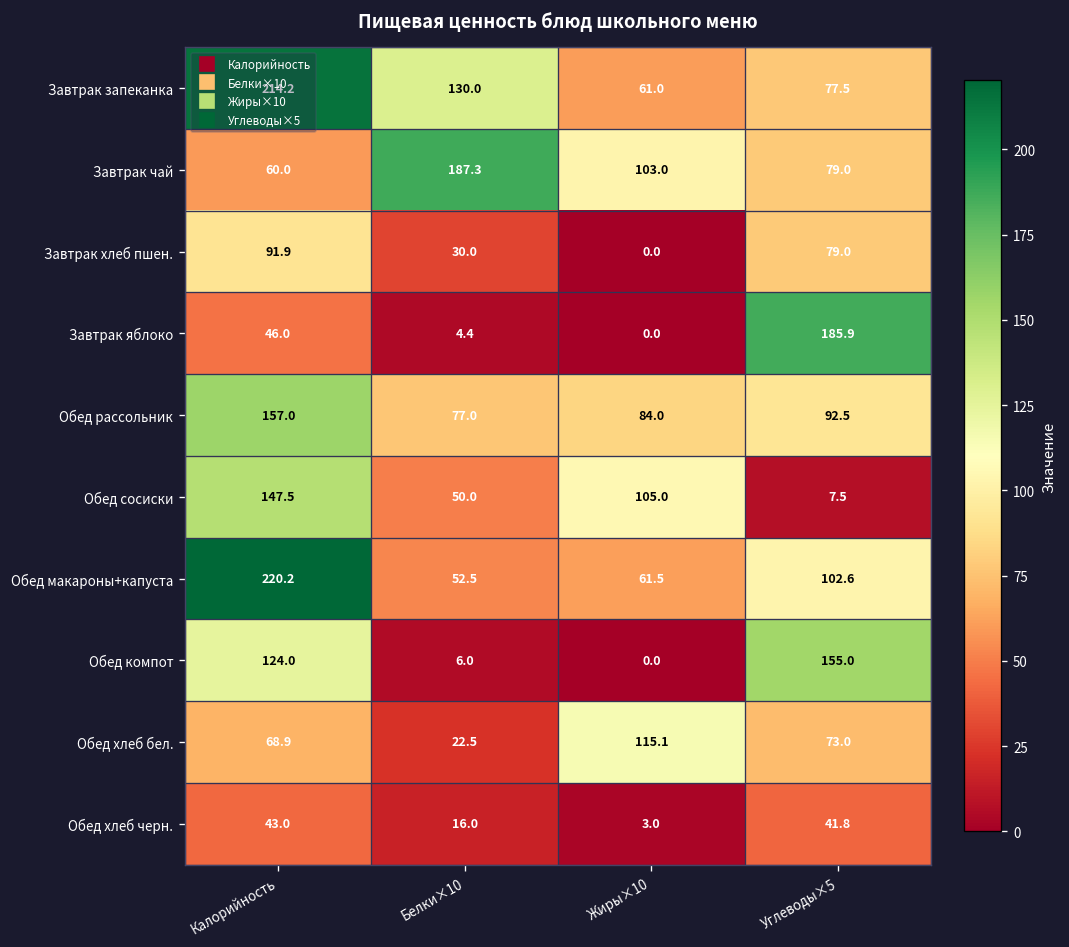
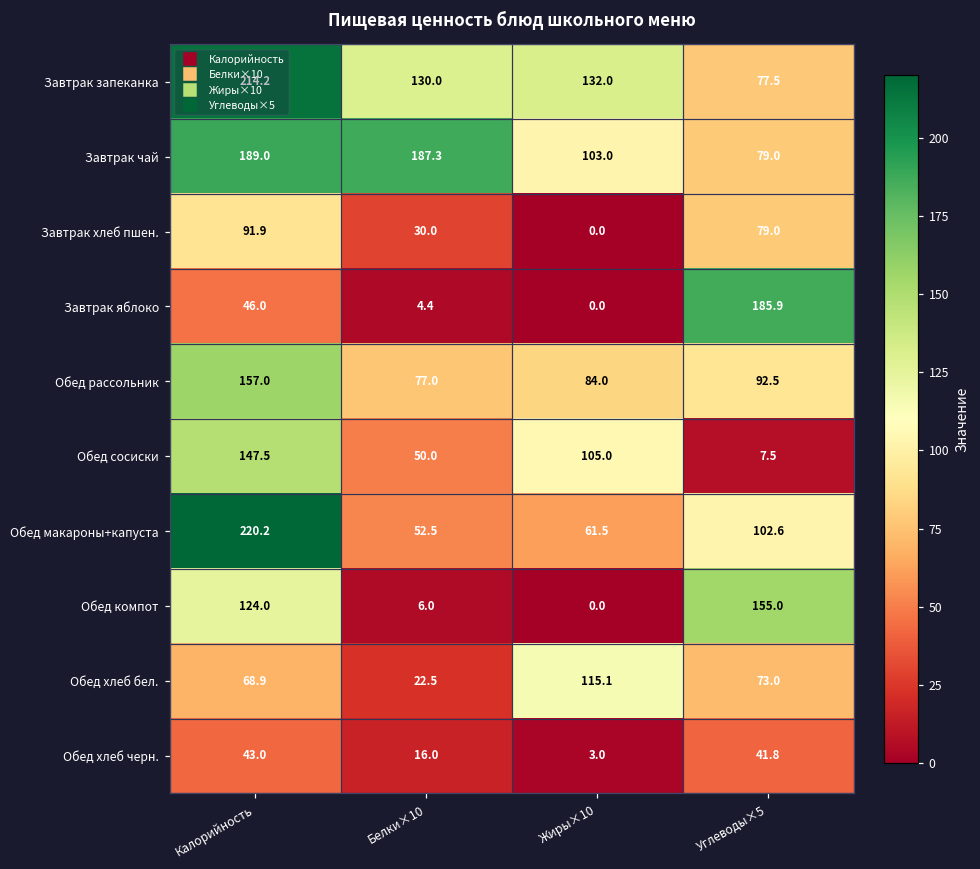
  {
    "Завтрак запеканка": {
      "Белки×10": 130.0,
-     "Жиры×10": 61.0,
+     "Жиры×10": 132.0,
      "Углеводы×5": 77.5
    },
    "Завтрак чай": {
-     "Калорийность": 60.0,
+     "Калорийность": 189.0,
      "Белки×10": 187.3,
      "Жиры×10": 103.0,
      "Углеводы×5": 79.0
    },
    "Завтрак хлеб пшен.": {
      "Калорийность": 91.9,
      "Белки×10": 30.0,
      "Жиры×10": 0.0,
      "Углеводы×5": 79.0
    },
    "Завтрак яблоко": {
      "Калорийность": 46.0,
      "Белки×10": 4.4,
      "Жиры×10": 0.0,
      "Углеводы×5": 185.9
    },
    "Обед рассольник": {
      "Калорийность": 157.0,
      "Белки×10": 77.0,
      "Жиры×10": 84.0,
      "Углеводы×5": 92.5
    },
    "Обед сосиски": {
      "Калорийность": 147.5,
      "Белки×10": 50.0,
      "Жиры×10": 105.0,
      "Углеводы×5": 7.5
    },
    "Обед макароны+капуста": {
      "Калорийность": 220.2,
      "Белки×10": 52.5,
      "Жиры×10": 61.5,
      "Углеводы×5": 102.6
    },
    "Обед компот": {
      "Калорийность": 124.0,
      "Белки×10": 6.0,
      "Жиры×10": 0.0,
      "Углеводы×5": 155.0
    },
    "Обед хлеб бел.": {
      "Калорийность": 68.9,
      "Белки×10": 22.5,
      "Жиры×10": 115.1,
      "Углеводы×5": 73.0
    },
    "Обед хлеб черн.": {
      "Калорийность": 43.0,
      "Белки×10": 16.0,
      "Жиры×10": 3.0,
      "Углеводы×5": 41.8
    }
  }
